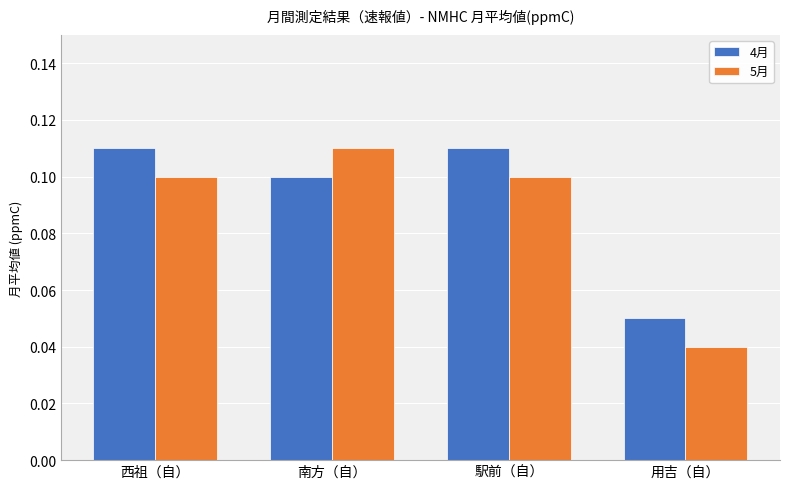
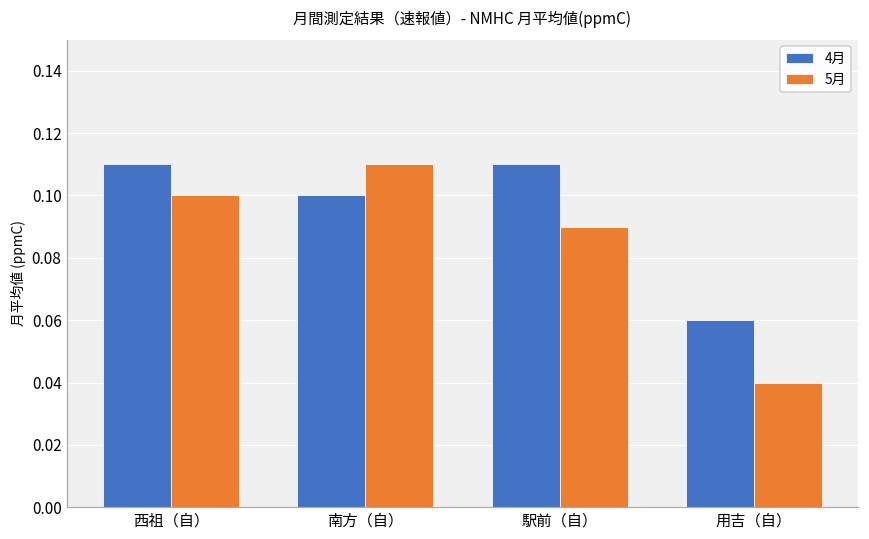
  {
    "4月": {
      "西祖（自）": 0.11,
      "南方（自）": 0.10,
      "駅前（自）": 0.11,
-     "用吉（自）": 0.05
+     "用吉（自）": 0.06
    },
    "5月": {
      "西祖（自）": 0.10,
      "南方（自）": 0.11,
-     "駅前（自）": 0.10,
+     "駅前（自）": 0.09,
      "用吉（自）": 0.04
    }
  }
